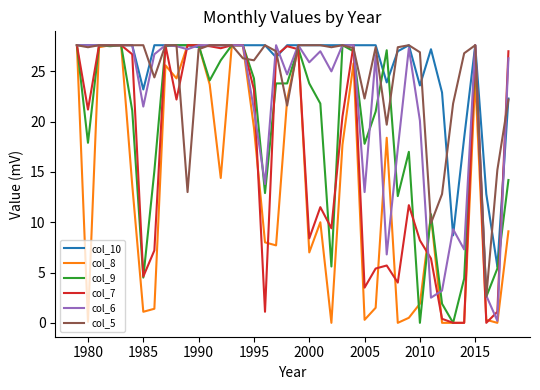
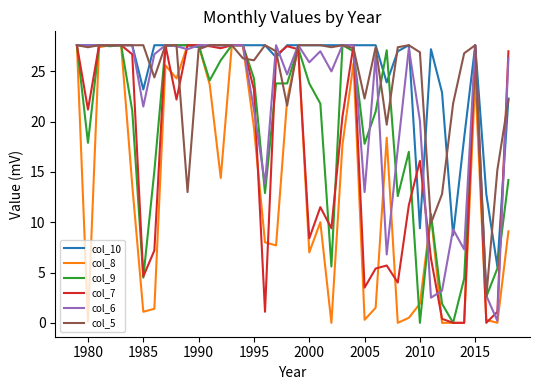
  {
    "col_10": {
      "1985": 23.2,
      "1995": 27.6,
      "2005": 27.6,
-     "2010": 23.6
+     "2010": 9.4
    },
    "col_8": {
      "1985": 1.1,
      "1995": 19.4,
      "2000": 7.0,
      "2005": 0.3,
      "2010": 1.9,
      "2015": 24.3
    },
    "col_9": {
      "1980": 17.9,
      "1995": 24.3,
      "2000": 23.8,
      "2005": 17.8,
      "2010": 0.0,
      "2015": 26.5
    },
    "col_7": {
      "1980": 21.2,
      "1995": 23.2,
      "2000": 8.4,
      "2005": 3.5,
-     "2010": 8.2
+     "2010": 16.1
    },
    "col_6": {
      "1985": 21.5,
      "1995": 21.2,
      "2000": 25.9,
      "2005": 13.0,
      "2010": 20.1
    },
    "col_5": {
      "1985": 27.6,
      "1995": 26.1,
      "2005": 22.3,
      "2010": 26.9
    }
  }
